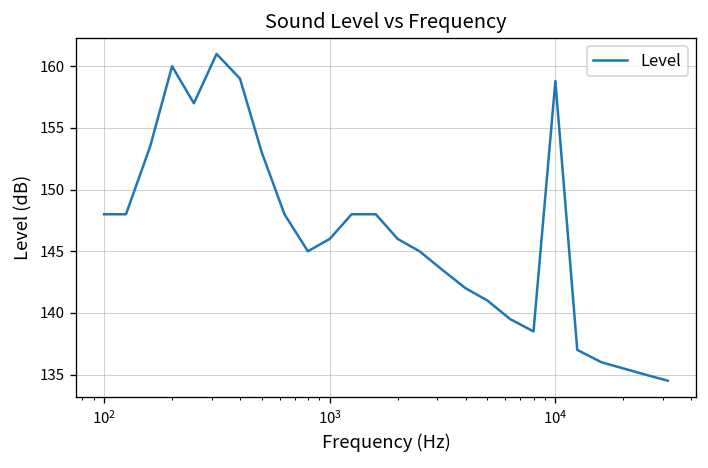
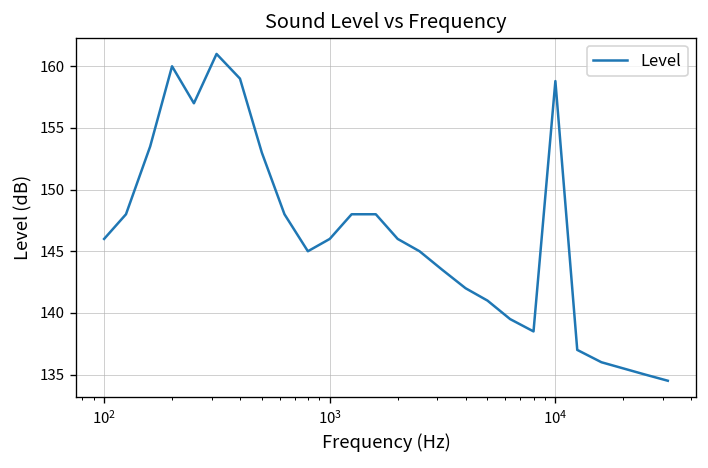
  {
-   "10^2": 148,
+   "10^2": 146,
    "10^3": 146,
    "10^4": 159
  }
